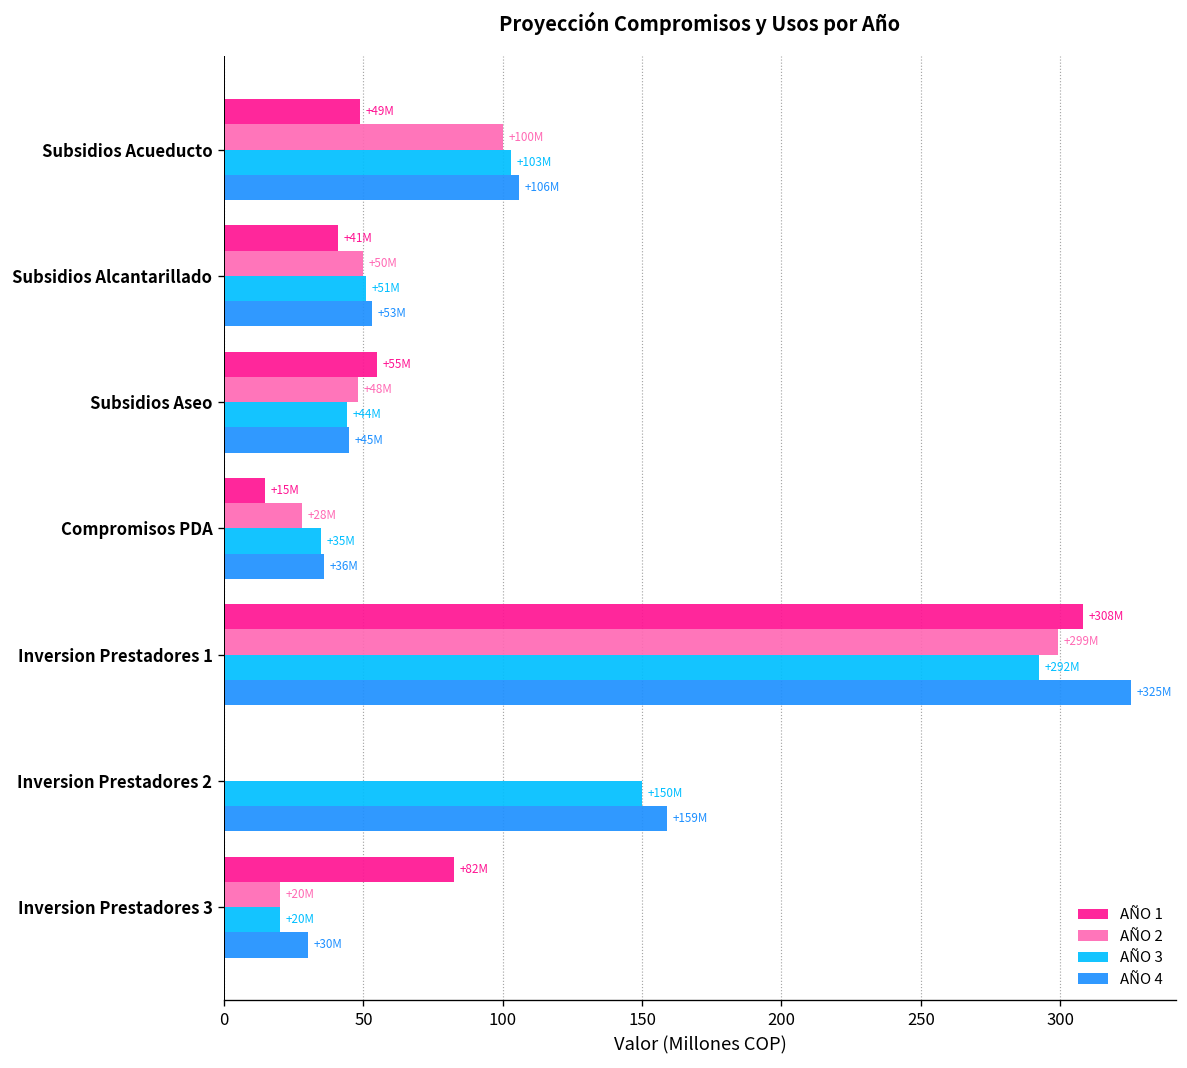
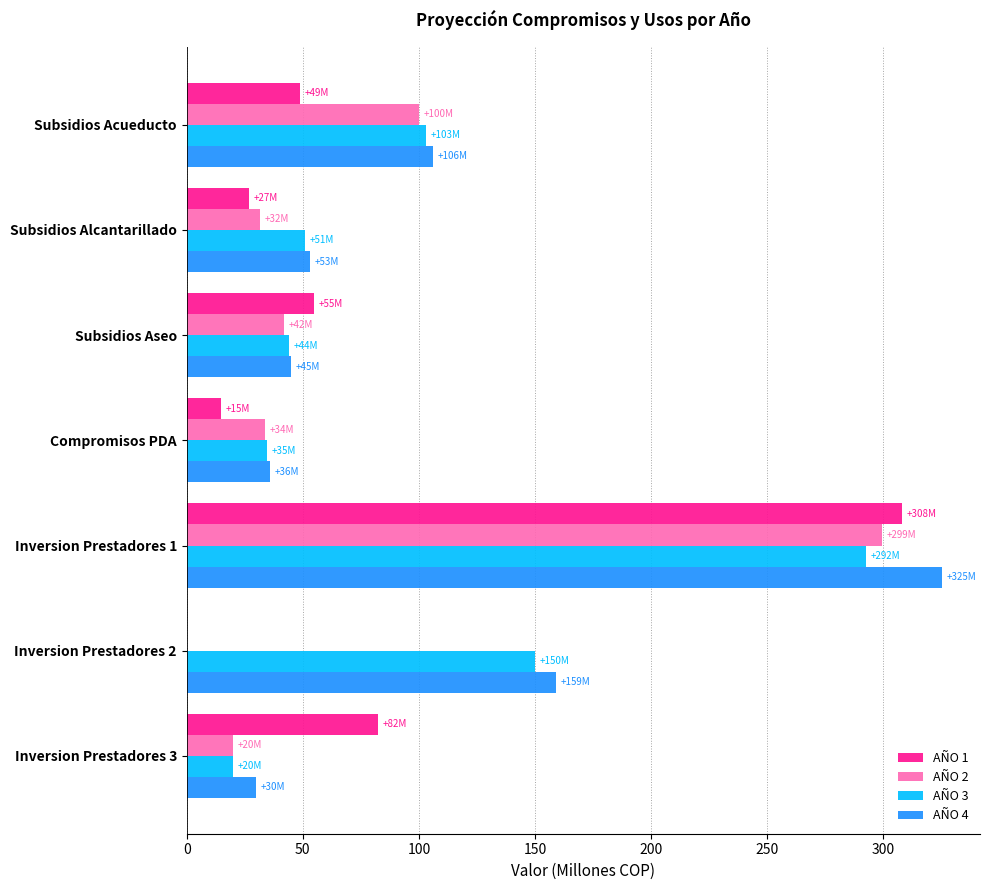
  {
    "AÑO 1": {
      "Subsidios Acueducto": "+49M",
-     "Subsidios Alcantarillado": "+41M",
+     "Subsidios Alcantarillado": "+27M",
      "Subsidios Aseo": "+55M",
      "Compromisos PDA": "+15M",
      "Inversion Prestadores 1": "+308M",
      "Inversion Prestadores 3": "+82M"
    },
    "AÑO 2": {
      "Subsidios Acueducto": "+100M",
-     "Subsidios Alcantarillado": "+50M",
-     "Subsidios Aseo": "+48M",
-     "Compromisos PDA": "+28M",
+     "Subsidios Alcantarillado": "+32M",
+     "Subsidios Aseo": "+42M",
+     "Compromisos PDA": "+34M",
      "Inversion Prestadores 1": "+299M",
      "Inversion Prestadores 3": "+20M"
    }
  }
